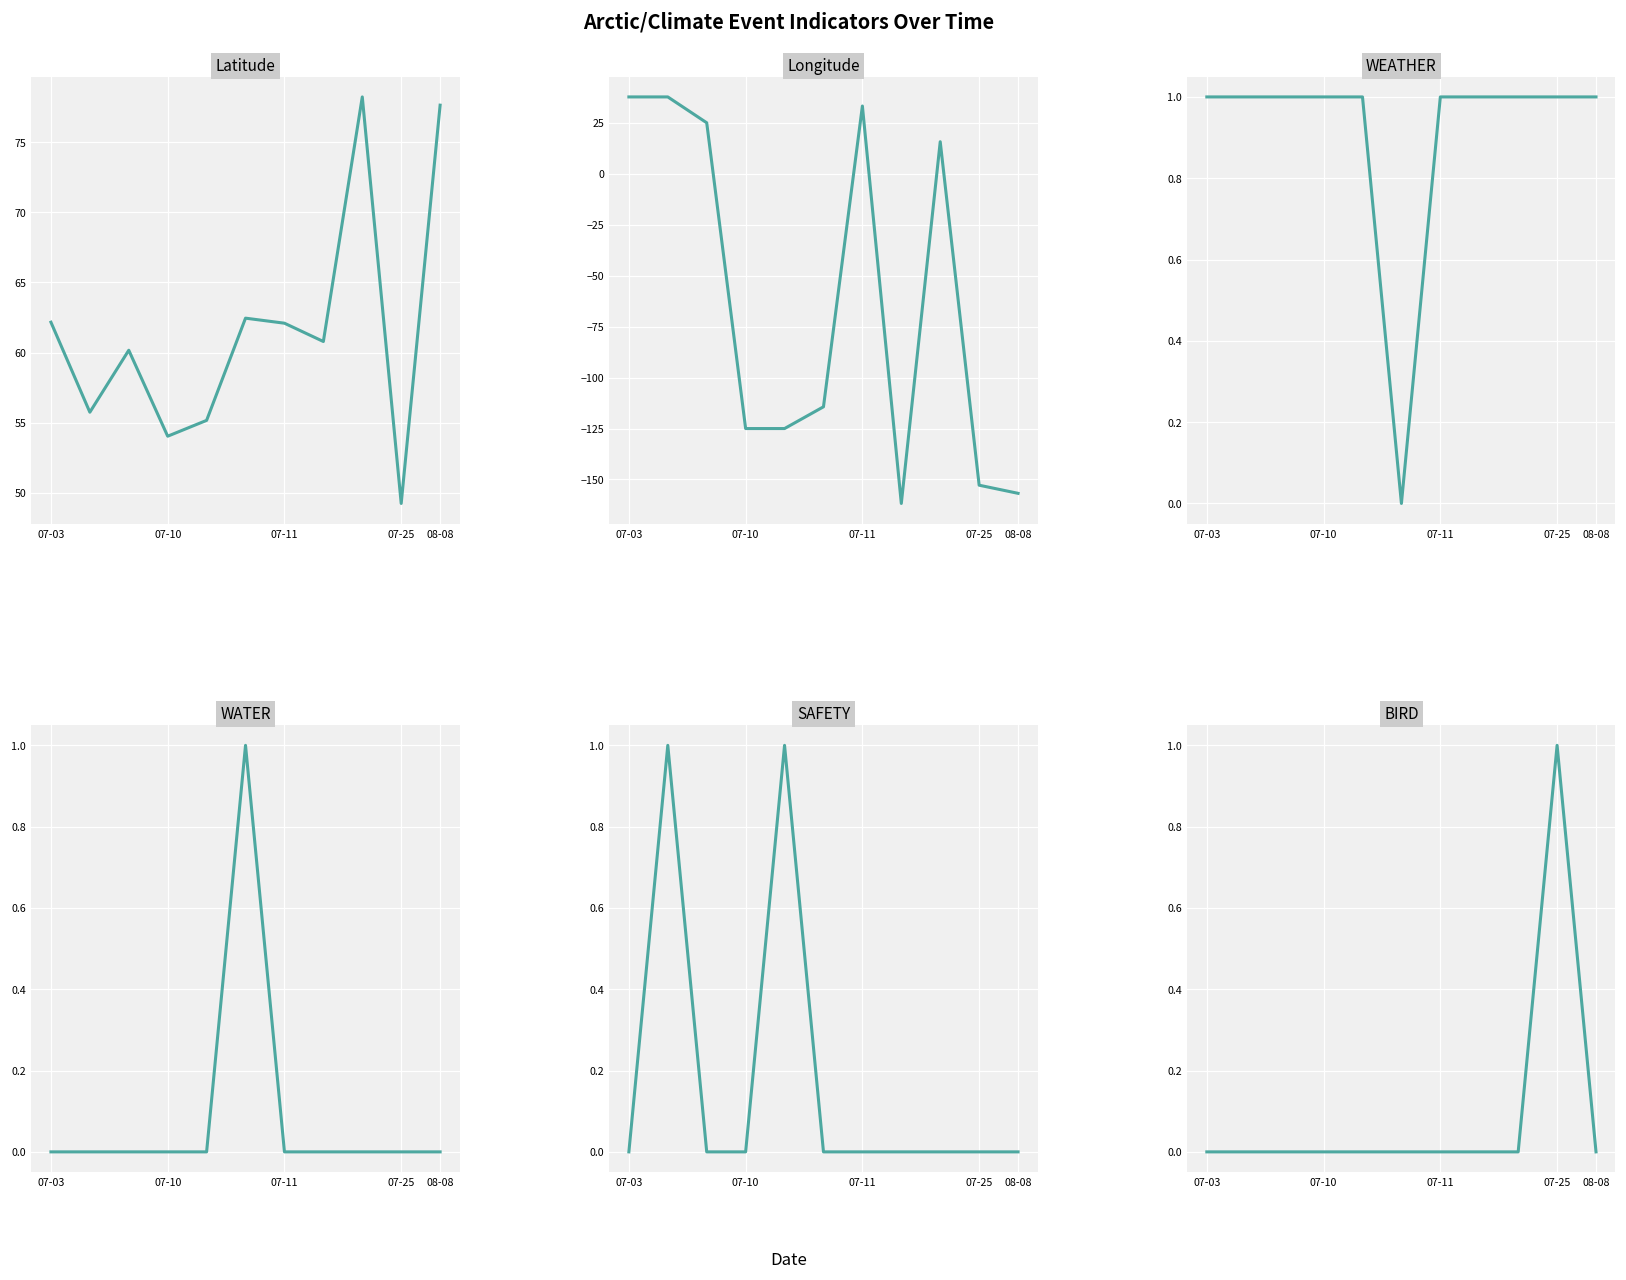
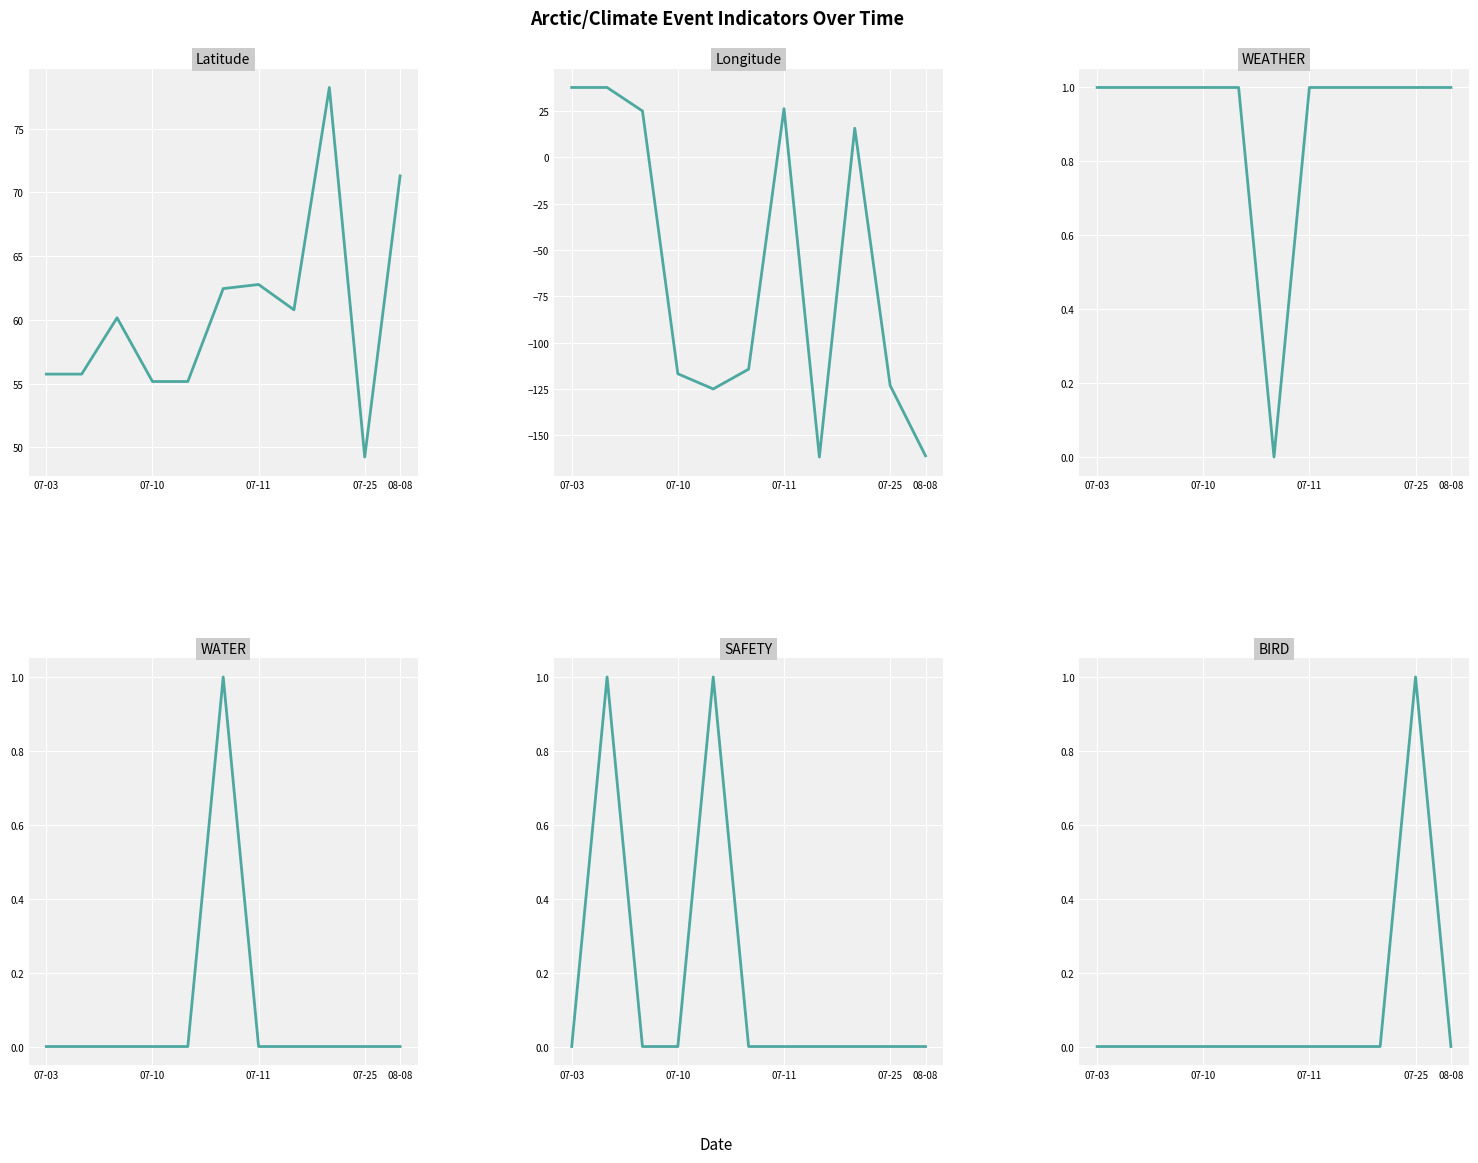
  {
    "Latitude": {
-     "07-03": 62.2,
-     "07-10": 54.0,
-     "07-11": 62.1,
+     "07-03": 55.8,
+     "07-10": 55.2,
+     "07-11": 62.8,
      "07-25": 49.2,
-     "08-08": 77.6
+     "08-08": 71.3
    },
    "Longitude": {
      "07-03": 38,
-     "07-10": -125,
-     "07-11": 33,
-     "07-25": -153,
-     "08-08": -157
+     "07-10": -117,
+     "07-11": 26,
+     "07-25": -123,
+     "08-08": -161
    },
    "WEATHER": {
      "07-03": 1.00,
      "07-10": 1.00,
      "07-11": 1.00,
      "07-25": 1.00,
      "08-08": 1.00
    },
    "WATER": {
      "07-03": 0.00,
      "07-10": 0.00,
      "07-11": 0.00,
      "07-25": 0.00,
      "08-08": 0.00
    },
    "SAFETY": {
      "07-03": 0.00,
      "07-10": 0.00,
      "07-11": 0.00,
      "07-25": 0.00,
      "08-08": 0.00
    },
    "BIRD": {
      "07-03": 0.00,
      "07-10": 0.00,
      "07-11": 0.00,
      "07-25": 1.00,
      "08-08": 0.00
    }
  }
